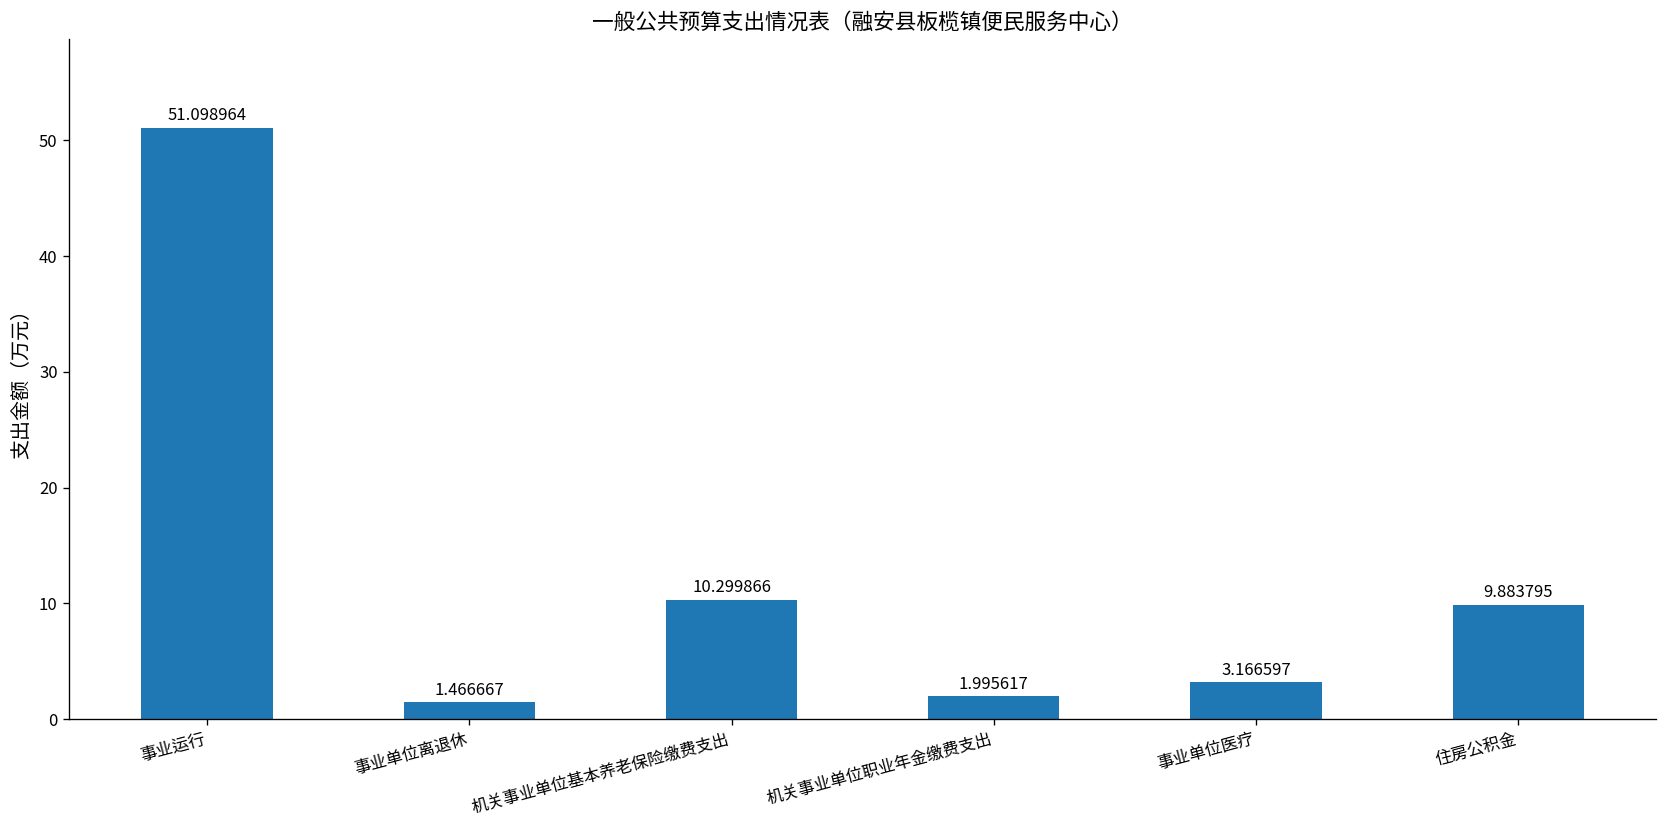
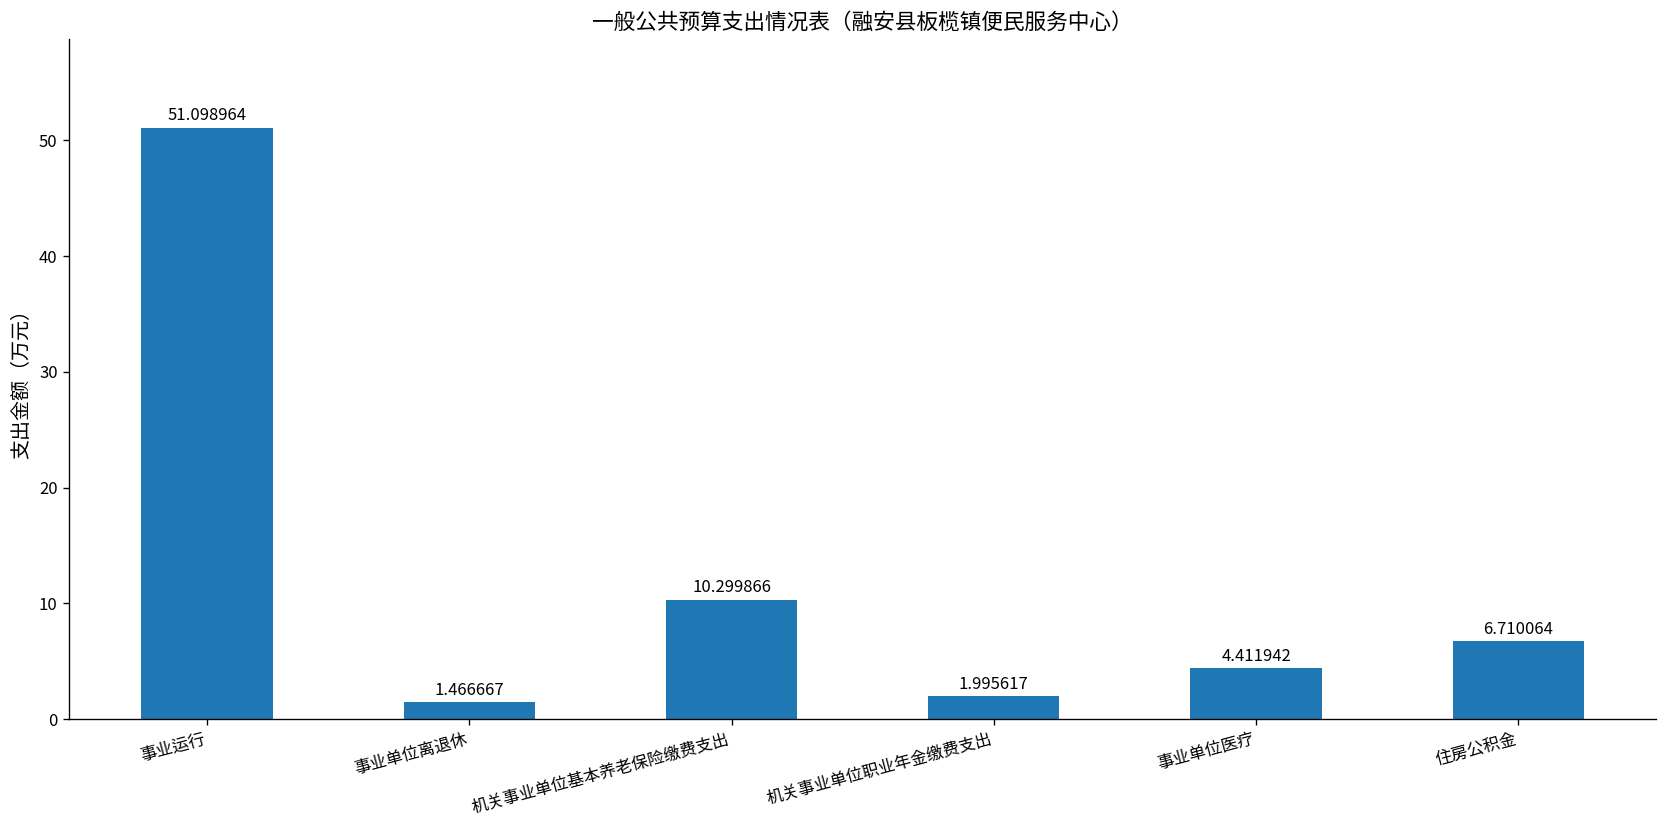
  {
    "事业运行": 51.098964,
    "事业单位离退休": 1.466667,
    "机关事业单位基本养老保险缴费支出": 10.299866,
    "机关事业单位职业年金缴费支出": 1.995617,
-   "事业单位医疗": 3.166597,
-   "住房公积金": 9.883795
+   "事业单位医疗": 4.411942,
+   "住房公积金": 6.710064
  }
